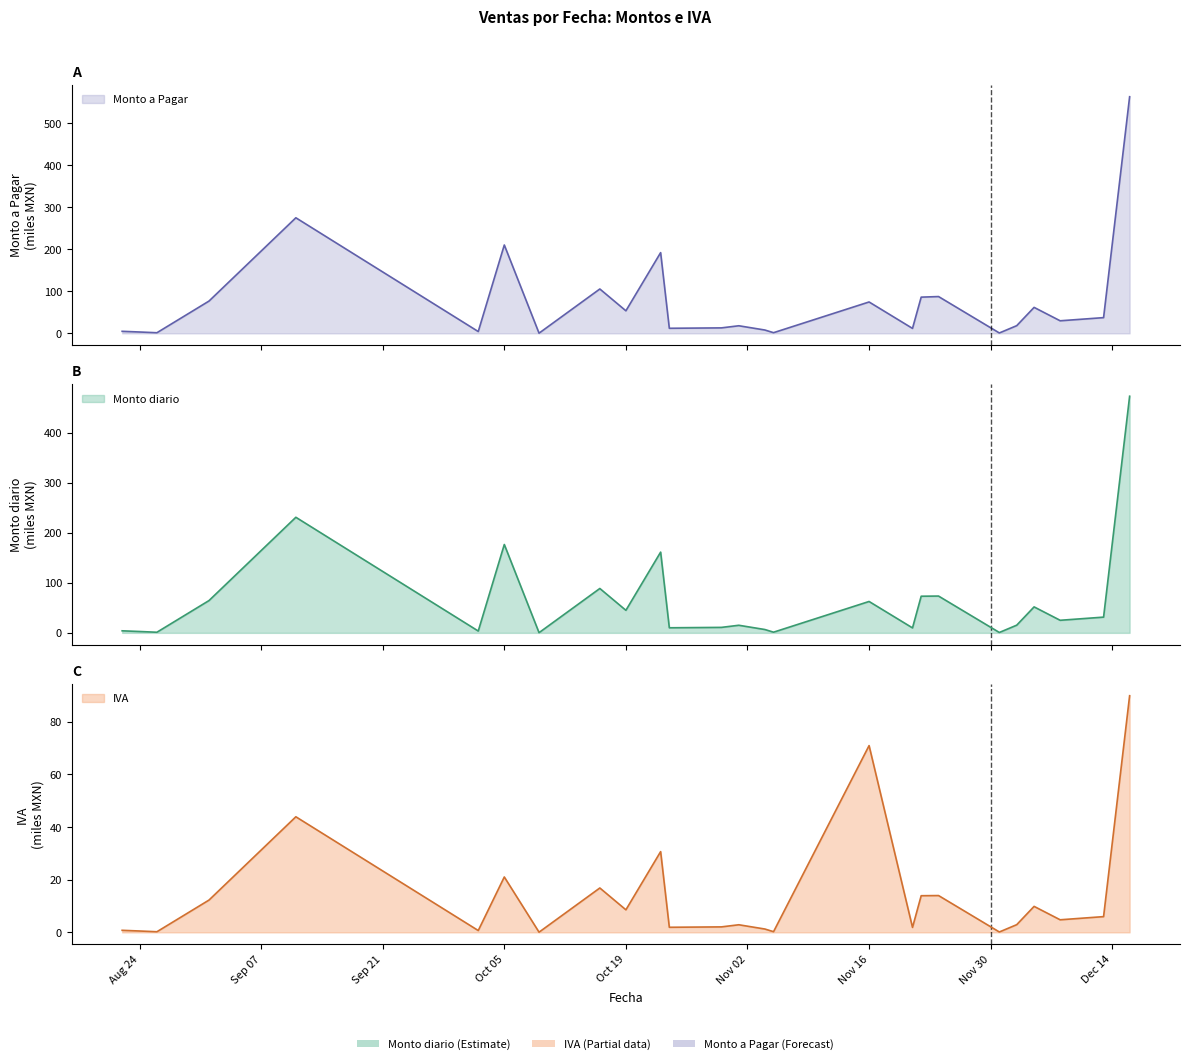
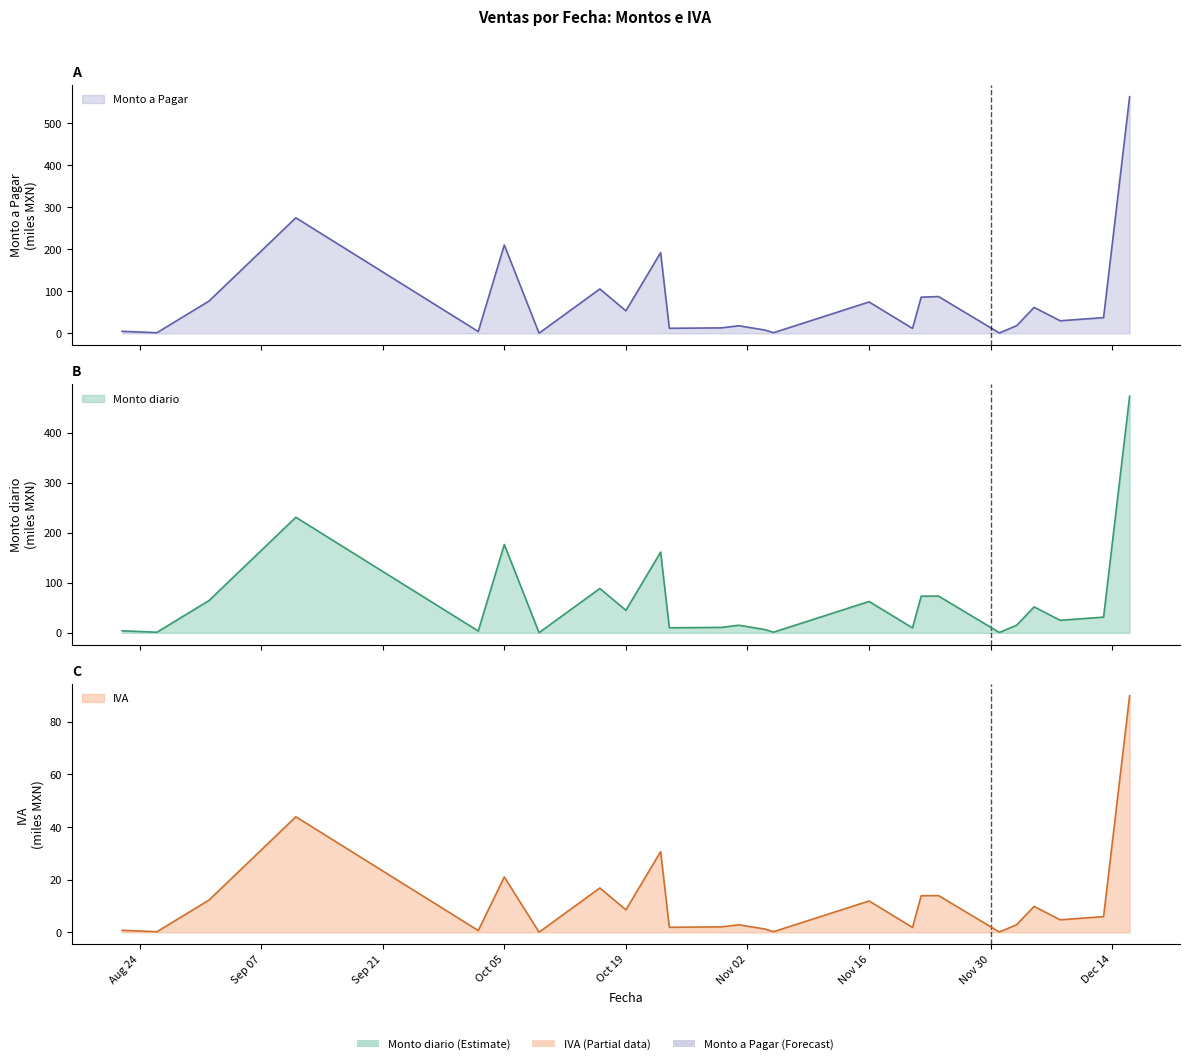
  {
    "C": {
      "Aug 24": 1,
      "Oct 05": 21,
      "Oct 19": 9,
-     "Nov 16": 71
+     "Nov 16": 12
    }
  }
